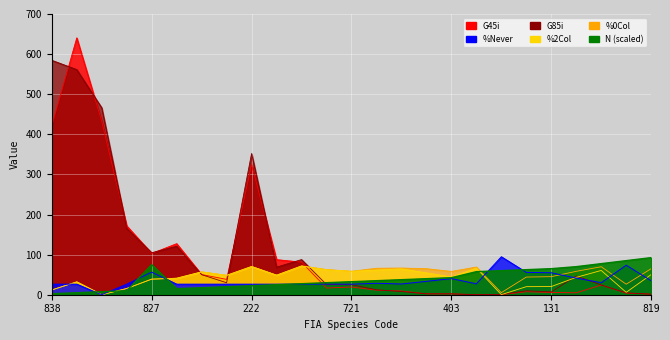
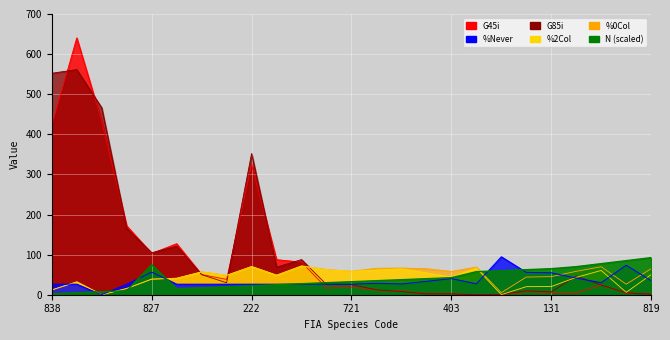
  {
    "G45i": {
      "838": 420,
      "222": 320
    },
    "G85i": {
-     "838": 580,
+     "838": 550,
      "222": 350
    },
    "%Never": {
      "838": 30,
      "827": 60,
      "131": 50,
      "819": 30
    },
    "N (scaled)": {
      "838": 0,
      "827": 80,
      "131": 70,
      "819": 90
    }
  }
